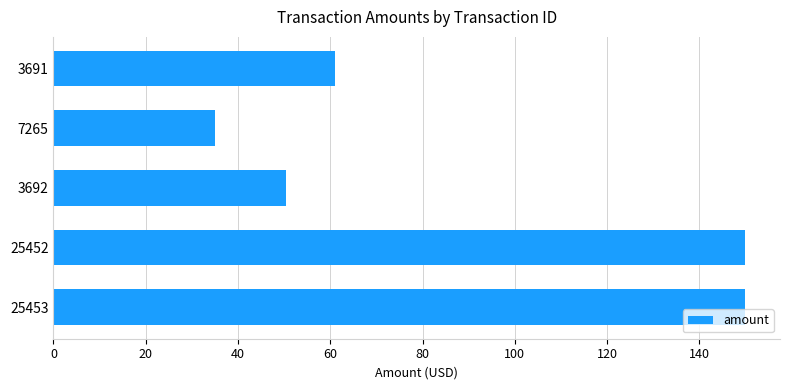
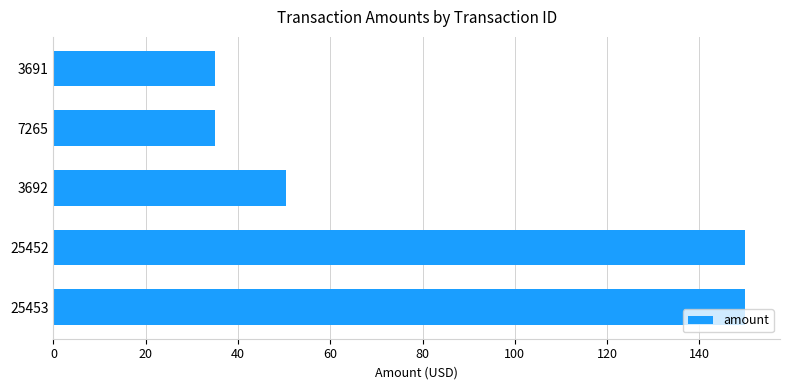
  {
-   "3691": 61,
+   "3691": 35,
    "7265": 35,
    "3692": 50,
    "25452": 150,
    "25453": 150
  }
